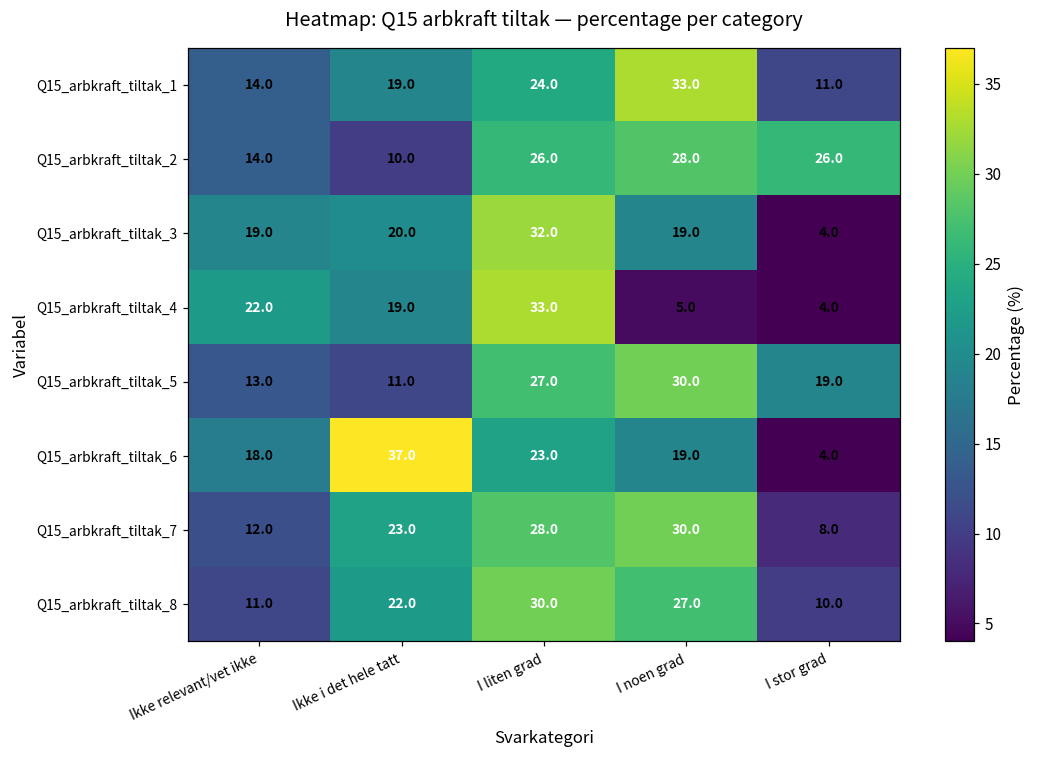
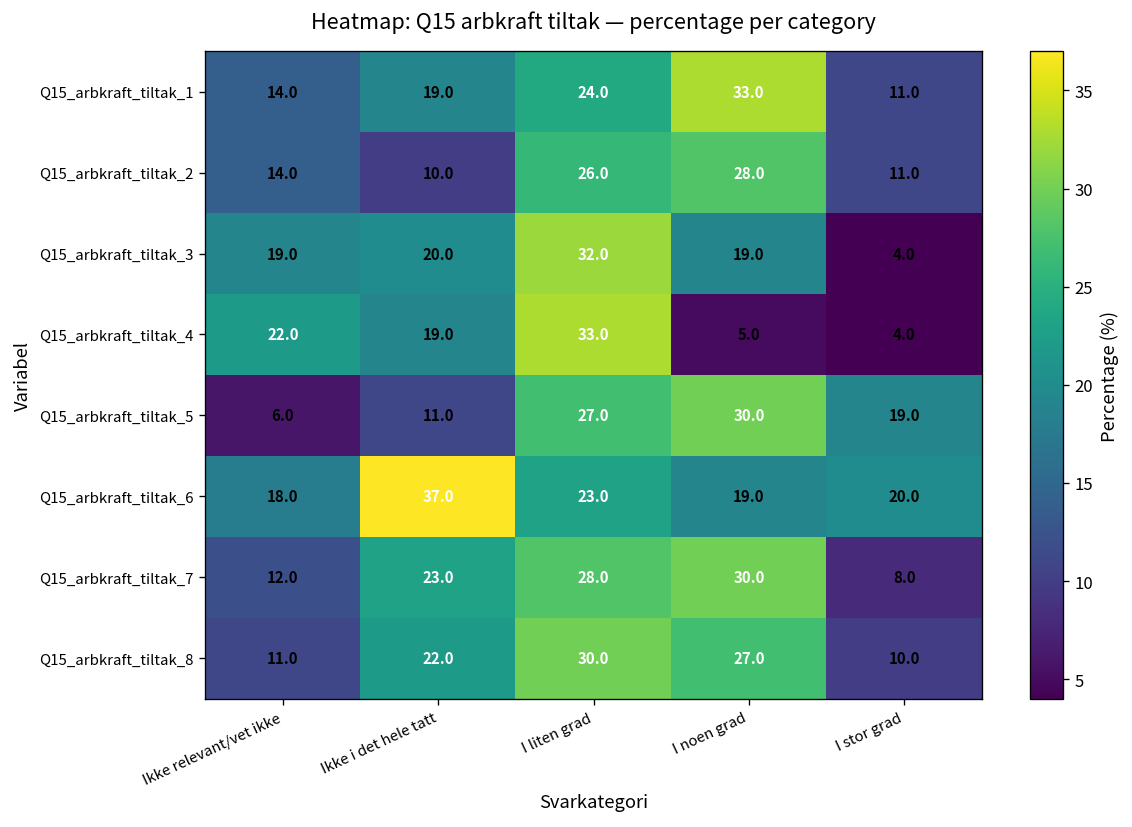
  {
    "Q15_arbkraft_tiltak_1": {
      "Ikke relevant/vet ikke": 14.0,
      "Ikke i det hele tatt": 19.0,
      "I liten grad": 24.0,
      "I noen grad": 33.0,
      "I stor grad": 11.0
    },
    "Q15_arbkraft_tiltak_2": {
      "Ikke relevant/vet ikke": 14.0,
      "Ikke i det hele tatt": 10.0,
      "I liten grad": 26.0,
      "I noen grad": 28.0,
-     "I stor grad": 26.0
+     "I stor grad": 11.0
    },
    "Q15_arbkraft_tiltak_3": {
      "Ikke relevant/vet ikke": 19.0,
      "Ikke i det hele tatt": 20.0,
      "I liten grad": 32.0,
      "I noen grad": 19.0,
      "I stor grad": 4.0
    },
    "Q15_arbkraft_tiltak_4": {
      "Ikke relevant/vet ikke": 22.0,
      "Ikke i det hele tatt": 19.0,
      "I liten grad": 33.0,
      "I noen grad": 5.0,
      "I stor grad": 4.0
    },
    "Q15_arbkraft_tiltak_5": {
-     "Ikke relevant/vet ikke": 13.0,
+     "Ikke relevant/vet ikke": 6.0,
      "Ikke i det hele tatt": 11.0,
      "I liten grad": 27.0,
      "I noen grad": 30.0,
      "I stor grad": 19.0
    },
    "Q15_arbkraft_tiltak_6": {
      "Ikke relevant/vet ikke": 18.0,
      "Ikke i det hele tatt": 37.0,
      "I liten grad": 23.0,
      "I noen grad": 19.0,
-     "I stor grad": 4.0
+     "I stor grad": 20.0
    },
    "Q15_arbkraft_tiltak_7": {
      "Ikke relevant/vet ikke": 12.0,
      "Ikke i det hele tatt": 23.0,
      "I liten grad": 28.0,
      "I noen grad": 30.0,
      "I stor grad": 8.0
    },
    "Q15_arbkraft_tiltak_8": {
      "Ikke relevant/vet ikke": 11.0,
      "Ikke i det hele tatt": 22.0,
      "I liten grad": 30.0,
      "I noen grad": 27.0,
      "I stor grad": 10.0
    }
  }
